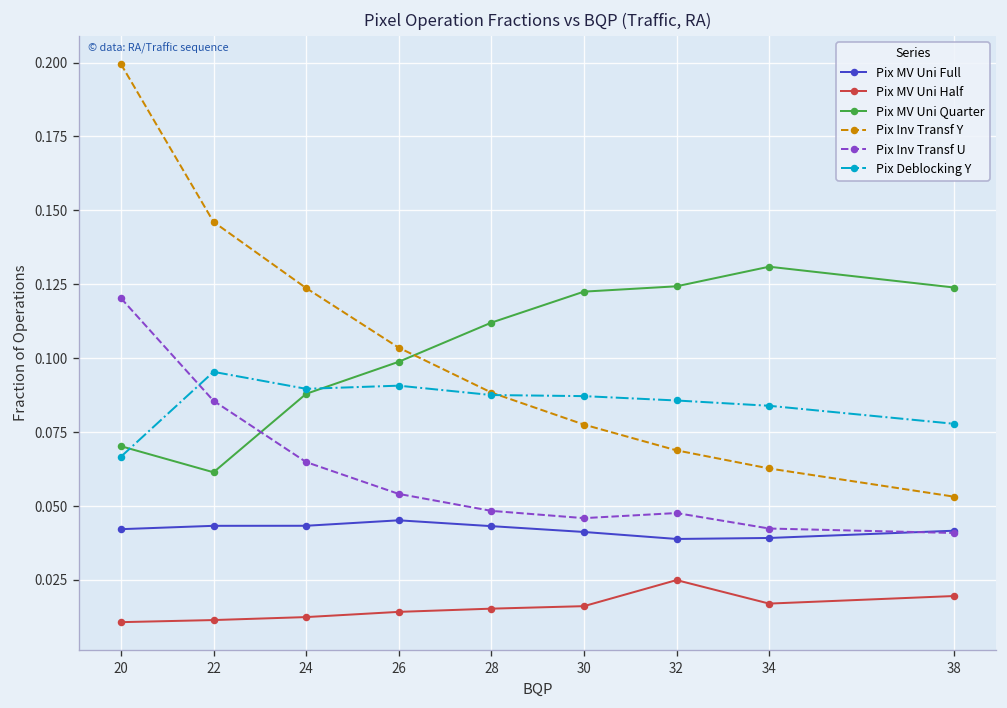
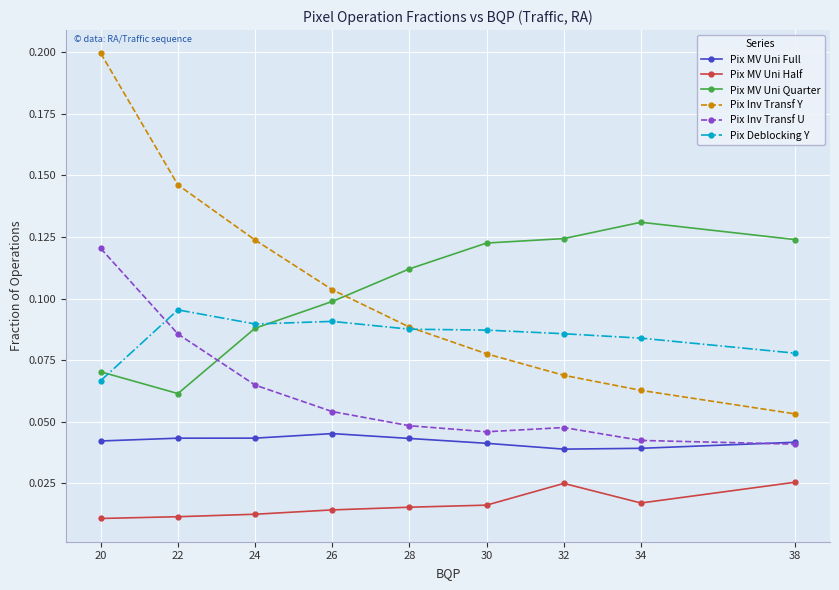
  {
    "Pix MV Uni Full": {
      "20": 0.042,
      "22": 0.043,
      "24": 0.043,
      "26": 0.045,
      "28": 0.043,
      "30": 0.041,
      "32": 0.039,
      "34": 0.039
    },
    "Pix MV Uni Half": {
      "20": 0.011,
      "22": 0.011,
      "24": 0.012,
      "26": 0.014,
      "28": 0.015,
      "30": 0.016,
      "32": 0.025,
      "34": 0.017,
-     "38": 0.020
+     "38": 0.025
    },
    "Pix MV Uni Quarter": {
      "20": 0.070,
      "22": 0.061,
      "24": 0.088,
      "26": 0.099,
      "28": 0.112,
      "30": 0.123,
      "32": 0.124,
      "34": 0.131,
      "38": 0.124
    },
    "Pix Inv Transf Y": {
      "20": 0.199,
      "22": 0.146,
      "24": 0.124,
      "26": 0.104,
      "30": 0.078,
      "32": 0.069,
      "34": 0.063,
      "38": 0.053
    },
    "Pix Inv Transf U": {
      "20": 0.120,
      "22": 0.086,
      "24": 0.065,
      "26": 0.054,
      "28": 0.048,
      "30": 0.046,
      "32": 0.048,
      "34": 0.042
    },
    "Pix Deblocking Y": {
      "20": 0.067,
      "22": 0.095,
      "24": 0.090,
      "26": 0.091,
      "30": 0.087,
      "32": 0.086,
      "34": 0.084,
      "38": 0.078
    }
  }
